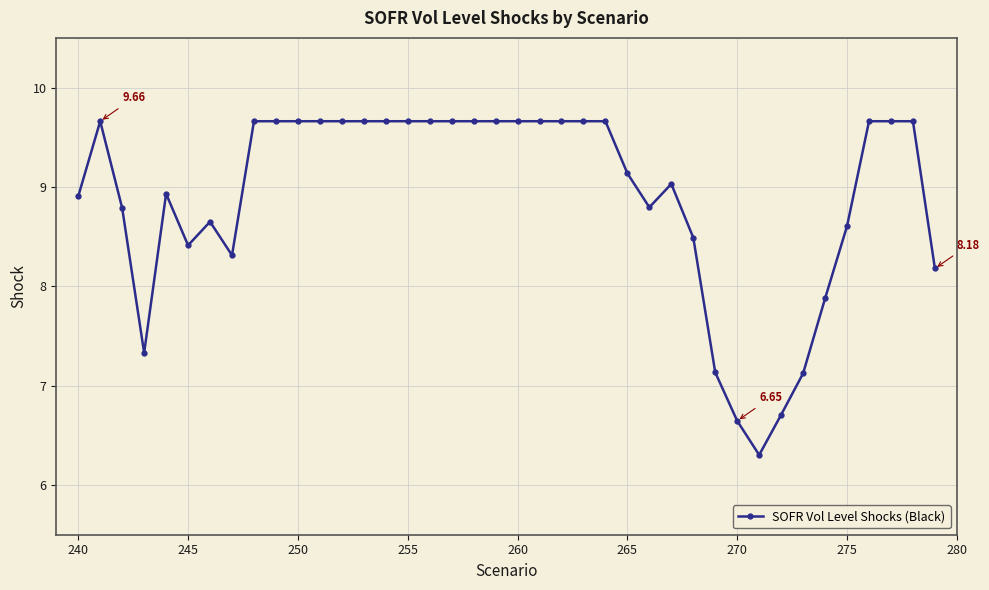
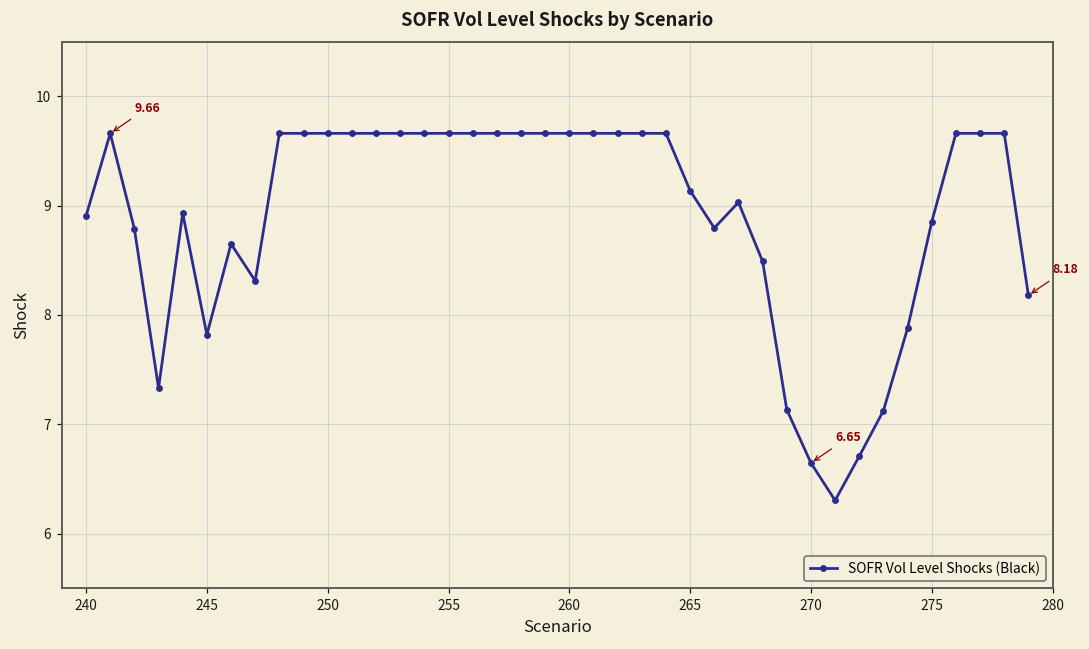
  {
    "240": 8.9,
-   "245": 8.4,
+   "245": 7.8,
    "250": 9.7,
    "255": 9.7,
    "260": 9.7,
    "265": 9.1,
-   "275": 8.6
+   "275": 8.9
  }
